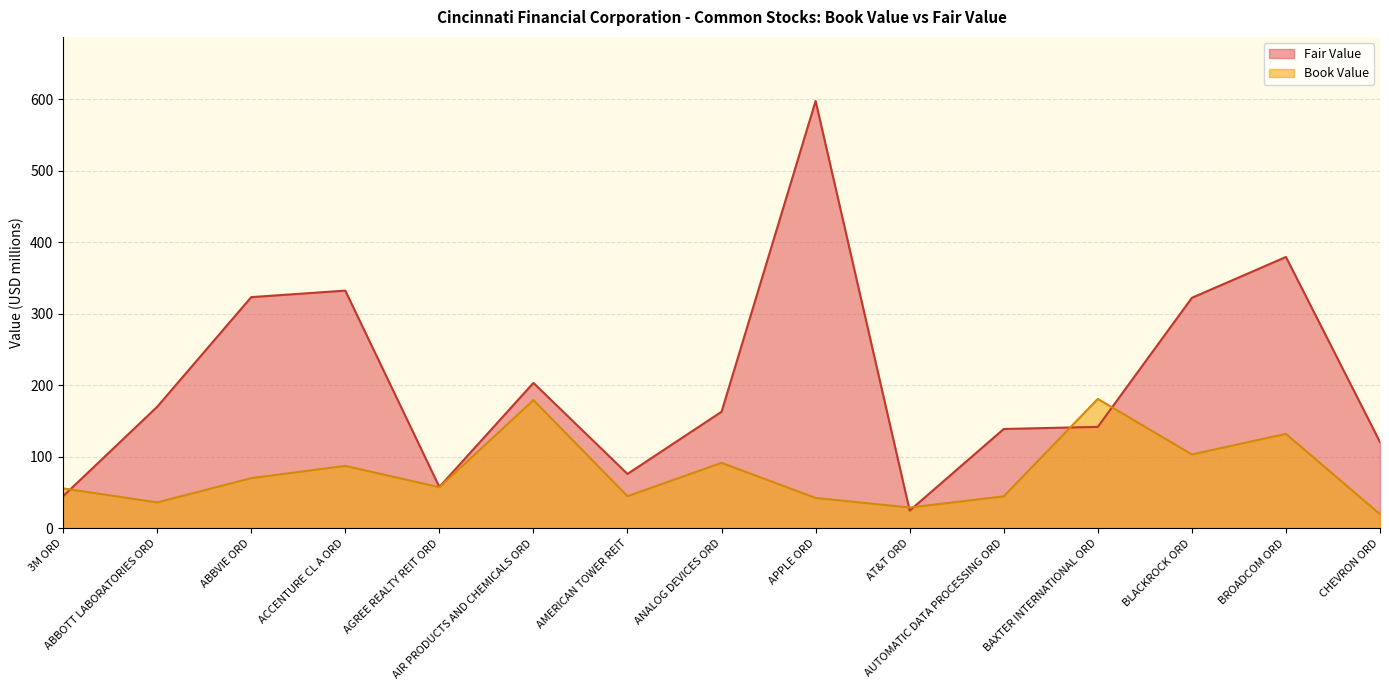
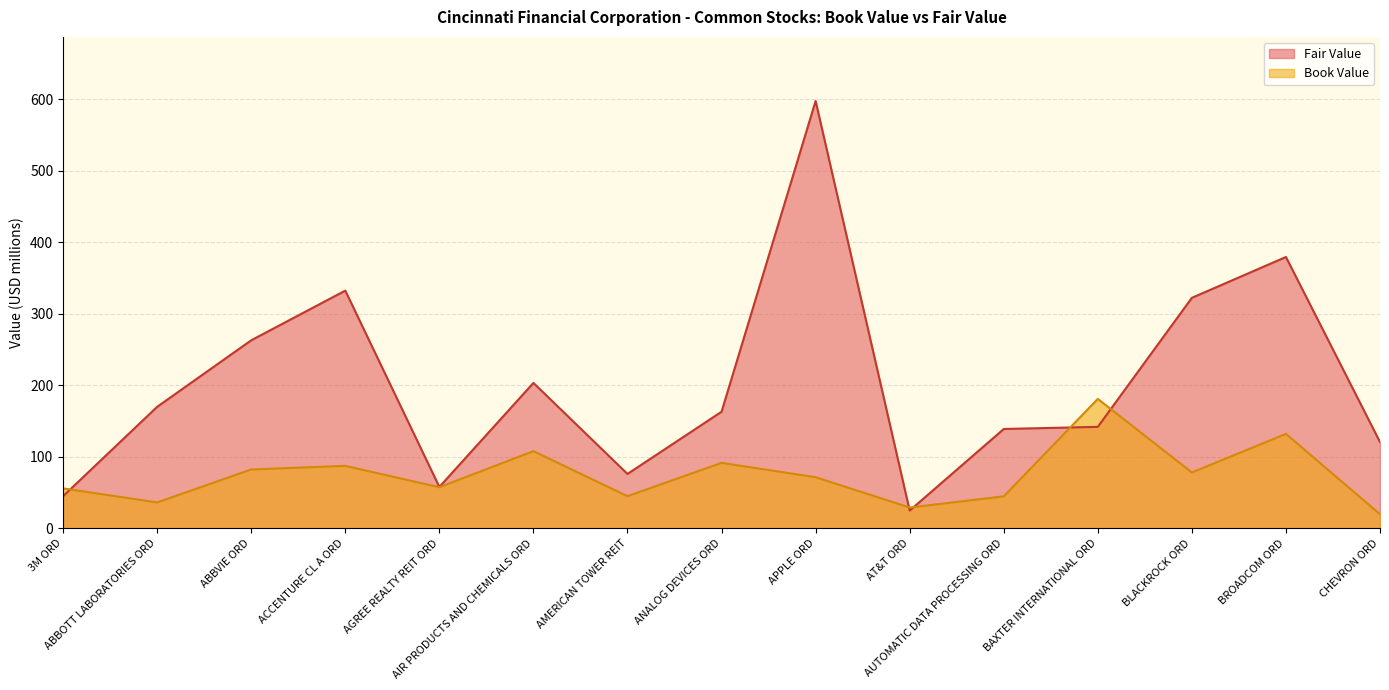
  {
    "Fair Value": {
      "3M ORD": 40,
      "ABBOTT LABORATORIES ORD": 170,
-     "ABBVIE ORD": 320,
+     "ABBVIE ORD": 260,
      "ACCENTURE CL A ORD": 330,
      "AIR PRODUCTS AND CHEMICALS ORD": 200,
      "AMERICAN TOWER REIT": 80,
      "ANALOG DEVICES ORD": 160,
      "APPLE ORD": 600,
      "AT&T ORD": 20,
      "AUTOMATIC DATA PROCESSING ORD": 140,
      "BAXTER INTERNATIONAL ORD": 140,
      "BLACKROCK ORD": 320,
      "BROADCOM ORD": 380,
      "CHEVRON ORD": 120
    },
    "Book Value": {
      "3M ORD": 60,
      "ABBOTT LABORATORIES ORD": 40,
-     "ABBVIE ORD": 70,
+     "ABBVIE ORD": 80,
      "ACCENTURE CL A ORD": 90,
-     "AIR PRODUCTS AND CHEMICALS ORD": 180,
+     "AIR PRODUCTS AND CHEMICALS ORD": 110,
      "AMERICAN TOWER REIT": 40,
      "ANALOG DEVICES ORD": 90,
-     "APPLE ORD": 40,
+     "APPLE ORD": 70,
      "AT&T ORD": 30,
      "AUTOMATIC DATA PROCESSING ORD": 40,
      "BAXTER INTERNATIONAL ORD": 180,
-     "BLACKROCK ORD": 100,
+     "BLACKROCK ORD": 80,
      "BROADCOM ORD": 130,
      "CHEVRON ORD": 20
    }
  }
